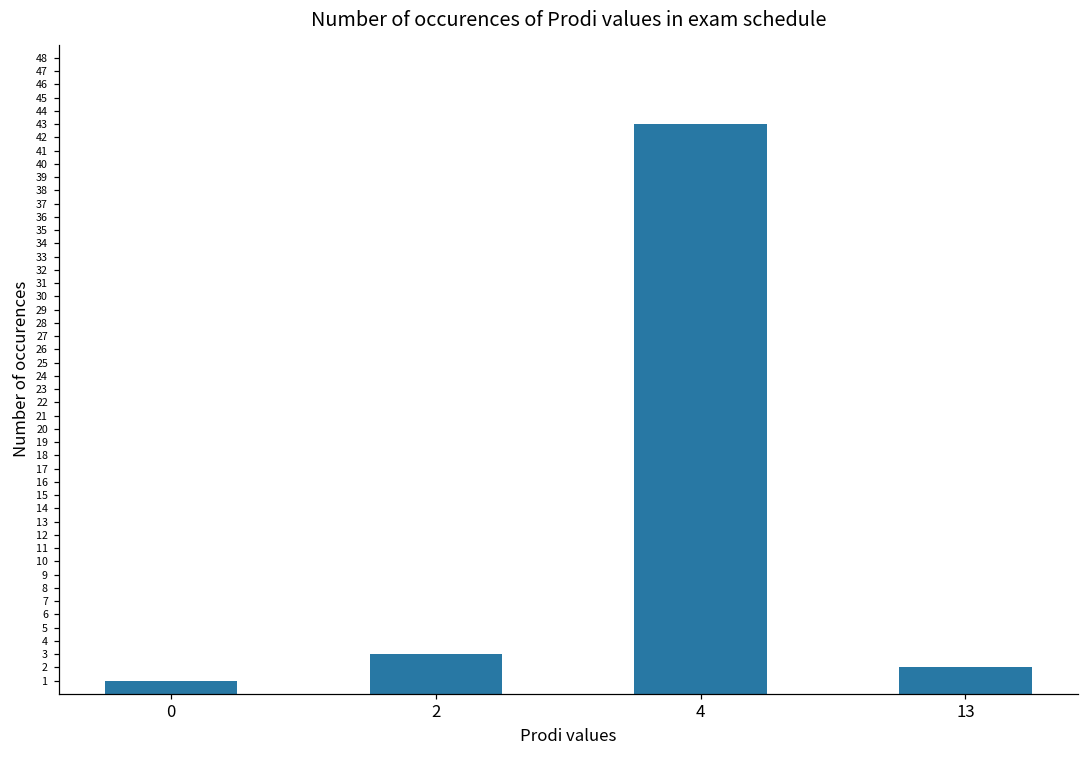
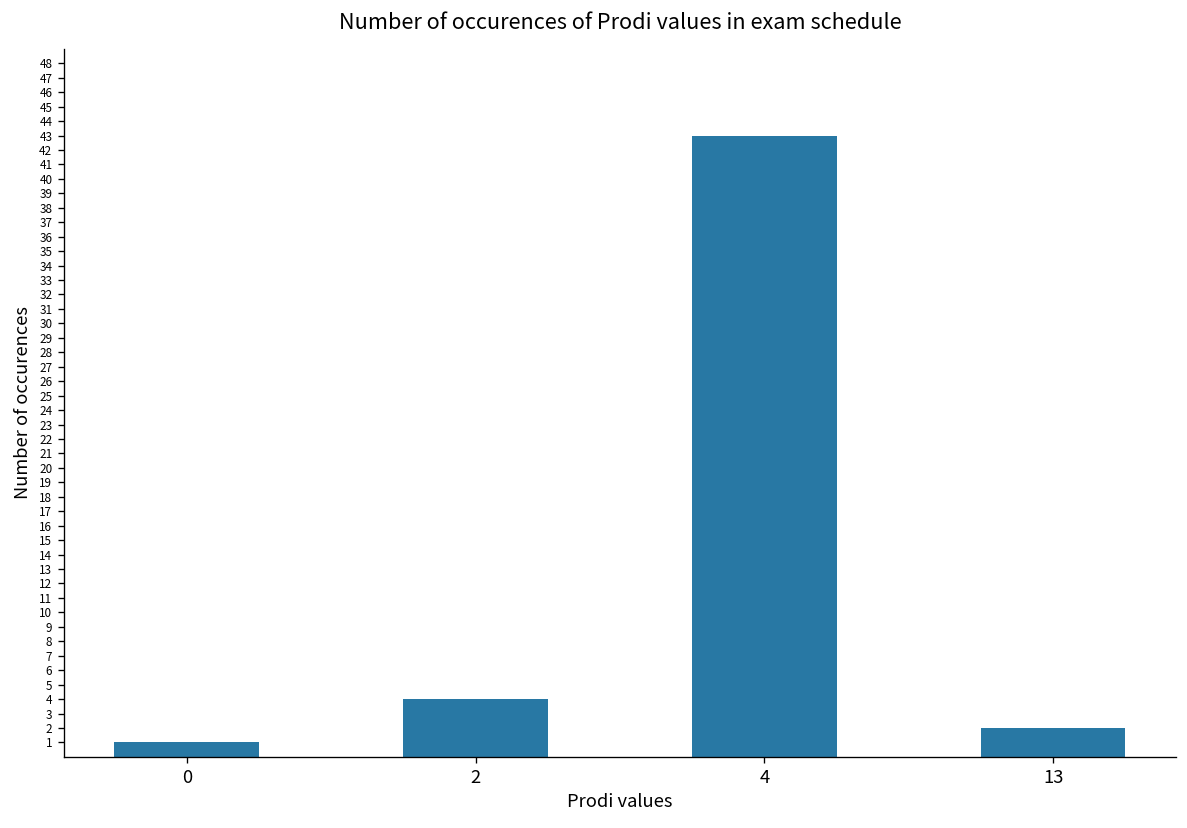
  {
    "0": 1,
-   "2": 3,
+   "2": 4,
    "4": 43,
    "13": 2
  }
